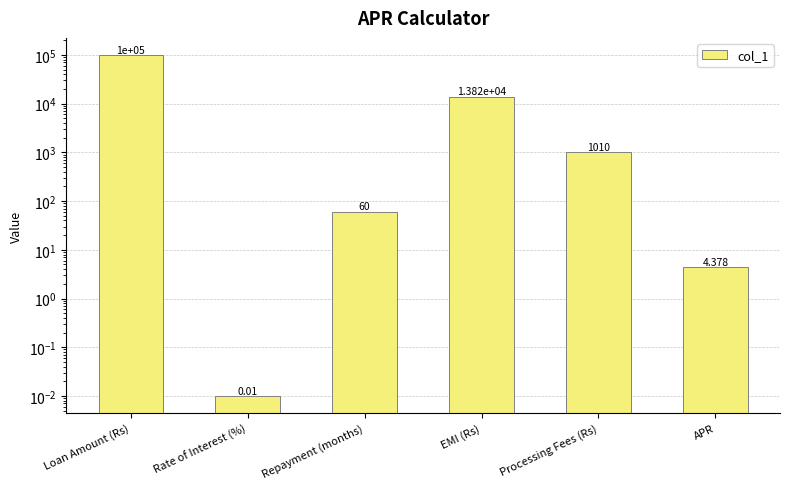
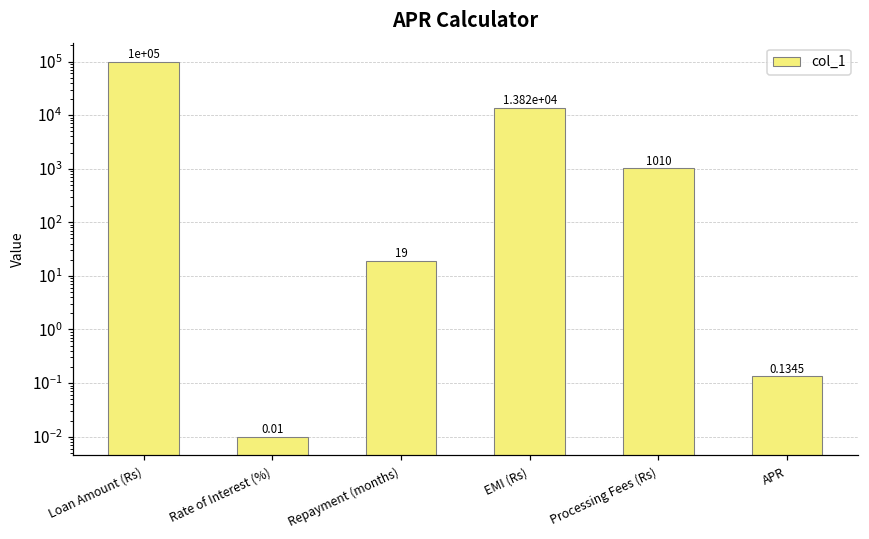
  {
    "Loan Amount (Rs)": "1e+05",
    "Rate of Interest (%)": "0.01",
-   "Repayment (months)": "60",
+   "Repayment (months)": "19",
    "Processing Fees (Rs)": "1010",
-   "APR": "4.378"
+   "APR": "0.1345"
  }
